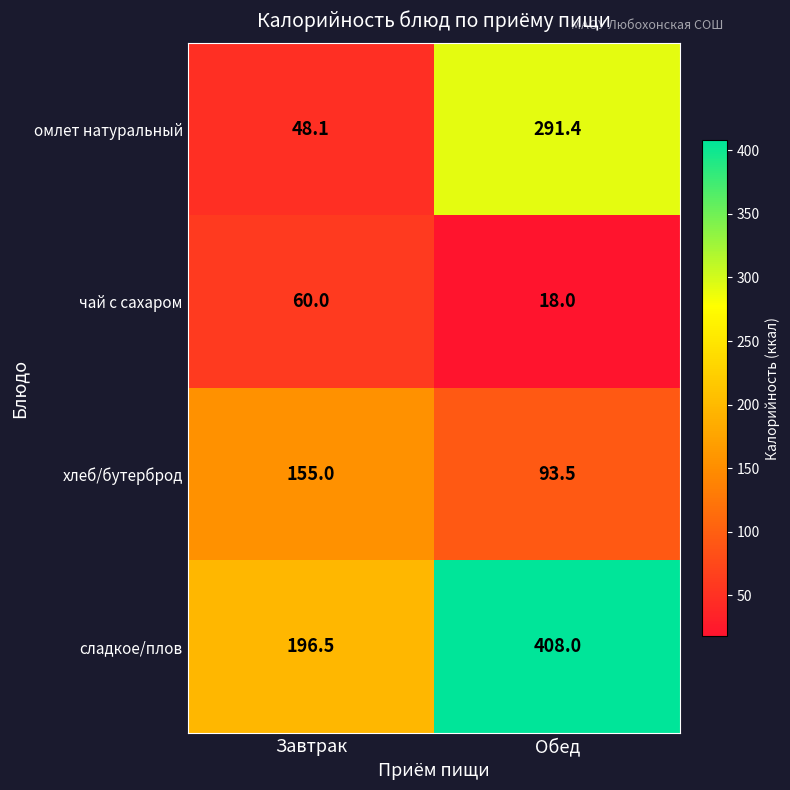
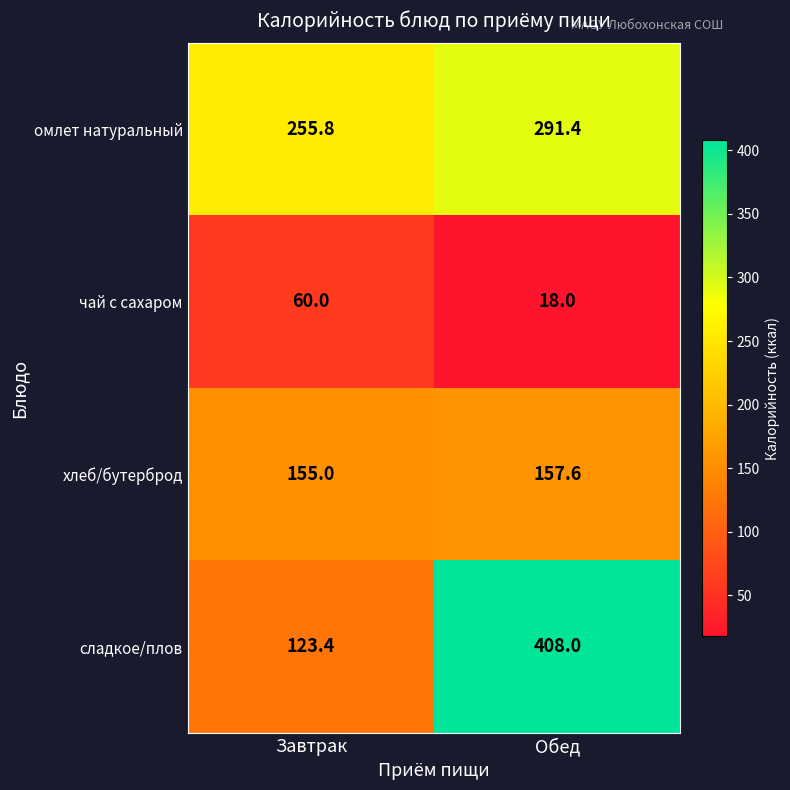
  {
    "омлет натуральный": {
-     "Завтрак": 48.1,
+     "Завтрак": 255.8,
      "Обед": 291.4
    },
    "чай с сахаром": {
      "Завтрак": 60.0,
      "Обед": 18.0
    },
    "хлеб/бутерброд": {
      "Завтрак": 155.0,
-     "Обед": 93.5
+     "Обед": 157.6
    },
    "сладкое/плов": {
-     "Завтрак": 196.5,
+     "Завтрак": 123.4,
      "Обед": 408.0
    }
  }
